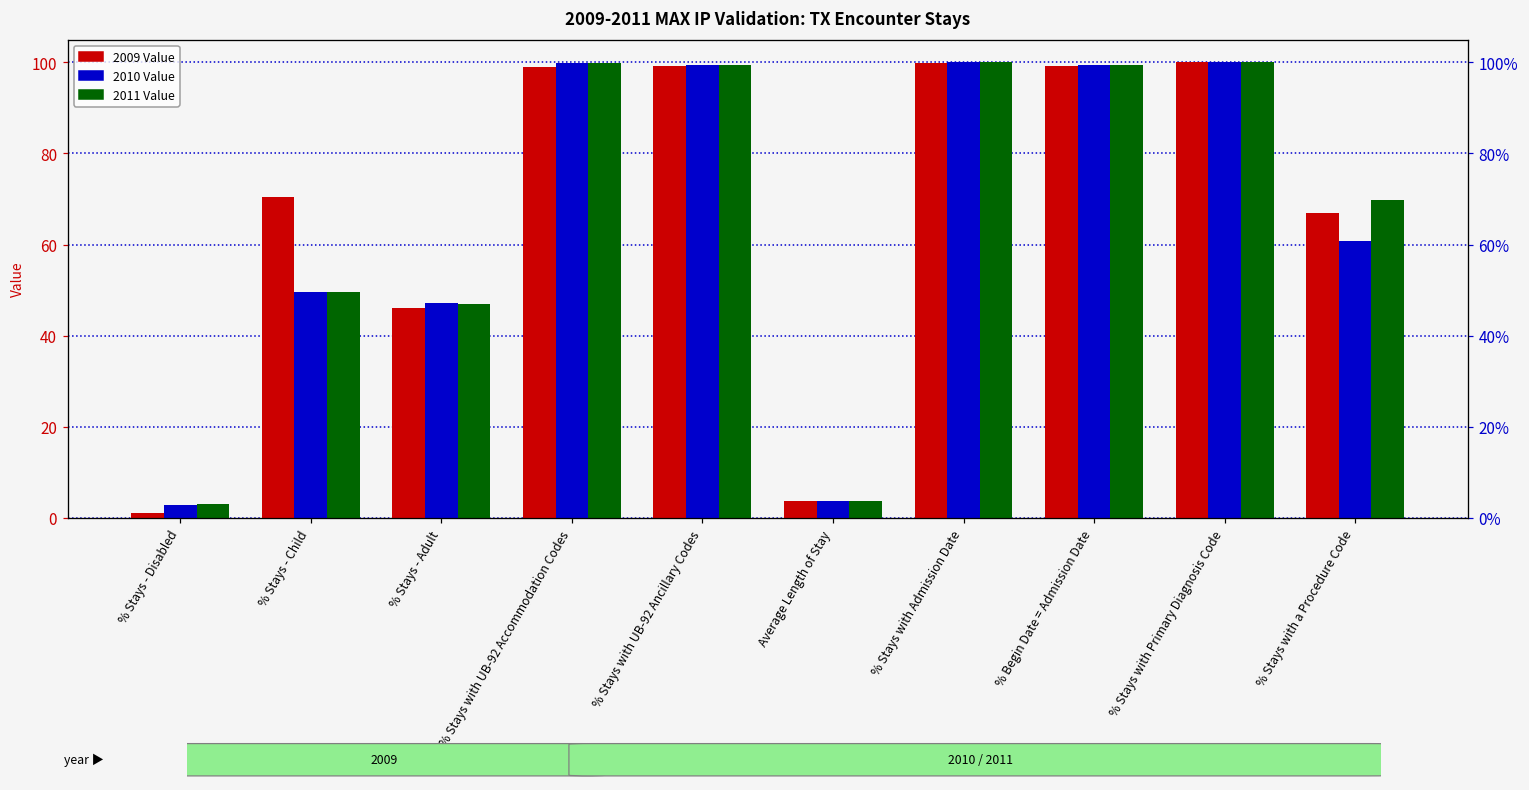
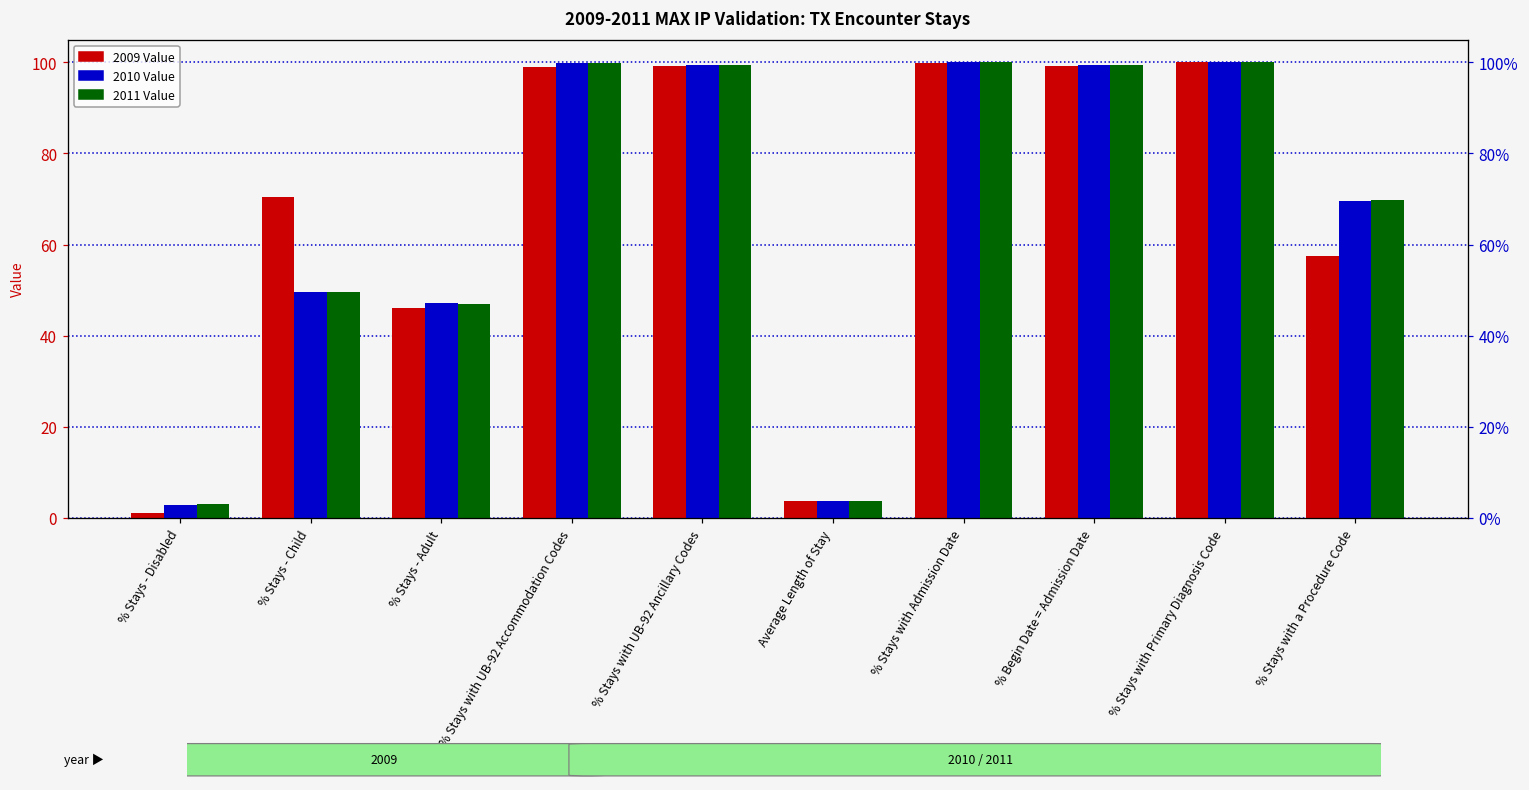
  {
    "2009 Value": {
      "% Stays - Disabled": 1,
      "% Stays - Child": 71,
      "% Stays - Adult": 46,
      "% Stays with UB-92 Accommodation Codes": 99,
      "% Stays with UB-92 Ancillary Codes": 99,
      "Average Length of Stay": 4,
      "% Stays with Admission Date": 100,
      "% Begin Date = Admission Date": 99,
      "% Stays with Primary Diagnosis Code": 100,
-     "% Stays with a Procedure Code": 67
+     "% Stays with a Procedure Code": 57
    },
    "2010 Value": {
      "% Stays - Disabled": 3,
      "% Stays - Child": 49,
      "% Stays - Adult": 47,
      "% Stays with UB-92 Accommodation Codes": 100,
      "% Stays with UB-92 Ancillary Codes": 100,
      "Average Length of Stay": 4,
      "% Stays with Admission Date": 100,
      "% Begin Date = Admission Date": 100,
      "% Stays with Primary Diagnosis Code": 100,
-     "% Stays with a Procedure Code": 61
+     "% Stays with a Procedure Code": 70
    },
    "2011 Value": {
      "% Stays - Disabled": 3,
      "% Stays - Child": 50,
      "% Stays - Adult": 47,
      "% Stays with UB-92 Accommodation Codes": 100,
      "% Stays with UB-92 Ancillary Codes": 99,
      "Average Length of Stay": 4,
      "% Stays with Admission Date": 100,
      "% Begin Date = Admission Date": 99,
      "% Stays with Primary Diagnosis Code": 100,
      "% Stays with a Procedure Code": 70
    }
  }
